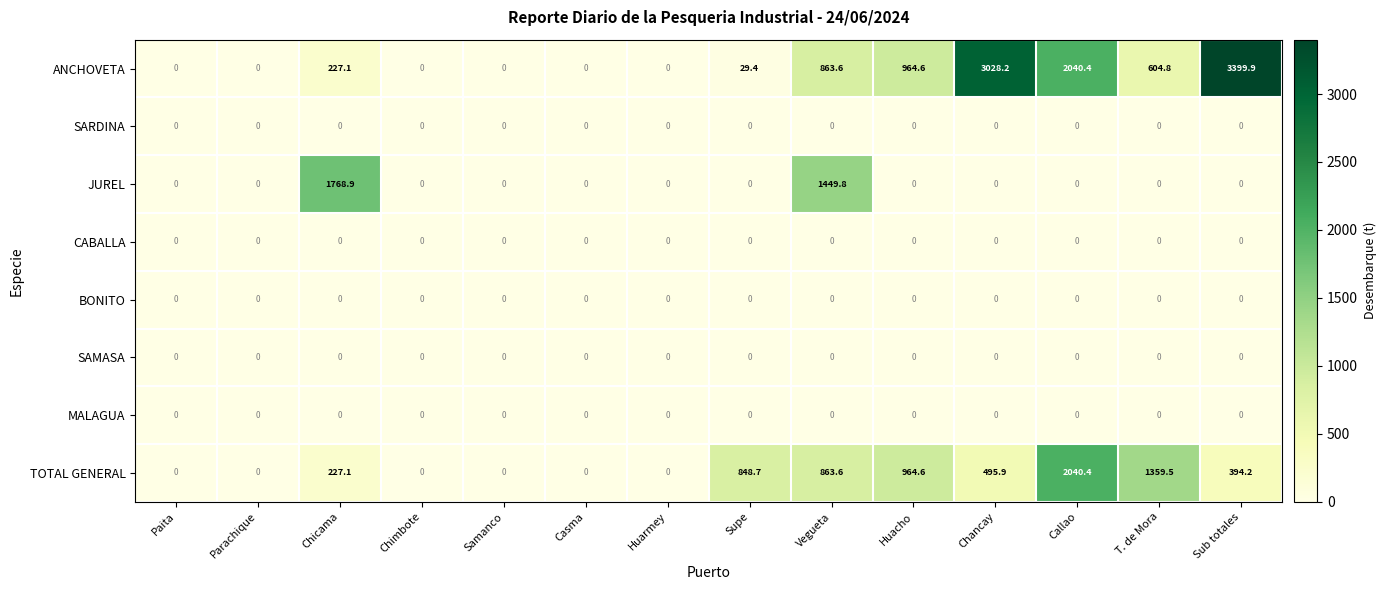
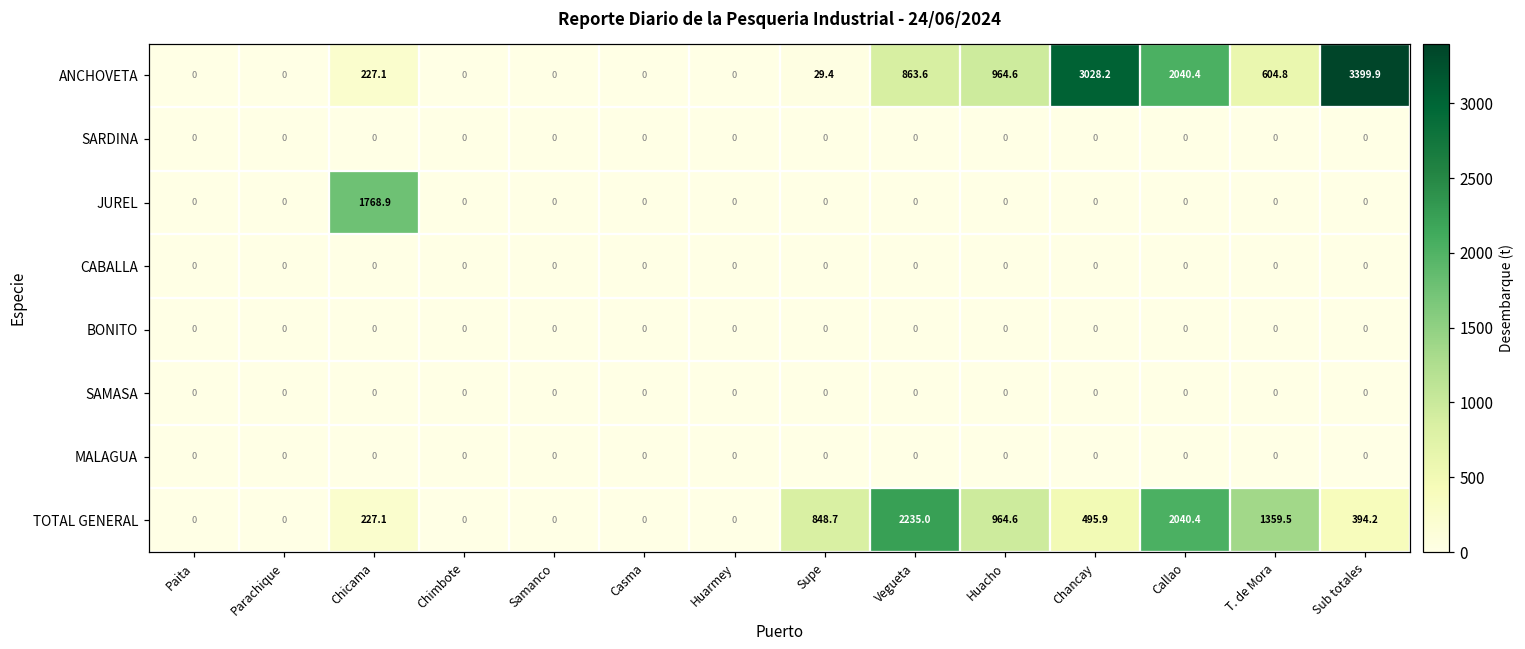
  {
    "ANCHOVETA": {
      "Paita": 0,
      "Parachique": 0,
      "Chicama": 227.1,
      "Chimbote": 0,
      "Samanco": 0,
      "Casma": 0,
      "Huarmey": 0,
      "Supe": 29.4,
      "Vegueta": 863.6,
      "Huacho": 964.6,
      "Chancay": 3028.2,
      "Callao": 2040.4,
      "T. de Mora": 604.8,
      "Sub totales": 3399.9
    },
    "SARDINA": {
      "Paita": 0,
      "Parachique": 0,
      "Chicama": 0,
      "Chimbote": 0,
      "Samanco": 0,
      "Casma": 0,
      "Huarmey": 0,
      "Supe": 0,
      "Vegueta": 0,
      "Huacho": 0,
      "Chancay": 0,
      "Callao": 0,
      "T. de Mora": 0,
      "Sub totales": 0
    },
    "JUREL": {
      "Paita": 0,
      "Parachique": 0,
      "Chicama": 1768.9,
      "Chimbote": 0,
      "Samanco": 0,
      "Casma": 0,
      "Huarmey": 0,
      "Supe": 0,
-     "Vegueta": 1449.8,
+     "Vegueta": 0,
      "Huacho": 0,
      "Chancay": 0,
      "Callao": 0,
      "T. de Mora": 0,
      "Sub totales": 0
    },
    "CABALLA": {
      "Paita": 0,
      "Parachique": 0,
      "Chicama": 0,
      "Chimbote": 0,
      "Samanco": 0,
      "Casma": 0,
      "Huarmey": 0,
      "Supe": 0,
      "Vegueta": 0,
      "Huacho": 0,
      "Chancay": 0,
      "Callao": 0,
      "T. de Mora": 0,
      "Sub totales": 0
    },
    "BONITO": {
      "Paita": 0,
      "Parachique": 0,
      "Chicama": 0,
      "Chimbote": 0,
      "Samanco": 0,
      "Casma": 0,
      "Huarmey": 0,
      "Supe": 0,
      "Vegueta": 0,
      "Huacho": 0,
      "Chancay": 0,
      "Callao": 0,
      "T. de Mora": 0,
      "Sub totales": 0
    },
    "SAMASA": {
      "Paita": 0,
      "Parachique": 0,
      "Chicama": 0,
      "Chimbote": 0,
      "Samanco": 0,
      "Casma": 0,
      "Huarmey": 0,
      "Supe": 0,
      "Vegueta": 0,
      "Huacho": 0,
      "Chancay": 0,
      "Callao": 0,
      "T. de Mora": 0,
      "Sub totales": 0
    },
    "MALAGUA": {
      "Paita": 0,
      "Parachique": 0,
      "Chicama": 0,
      "Chimbote": 0,
      "Samanco": 0,
      "Casma": 0,
      "Huarmey": 0,
      "Supe": 0,
      "Vegueta": 0,
      "Huacho": 0,
      "Chancay": 0,
      "Callao": 0,
      "T. de Mora": 0,
      "Sub totales": 0
    },
    "TOTAL GENERAL": {
      "Paita": 0,
      "Parachique": 0,
      "Chicama": 227.1,
      "Chimbote": 0,
      "Samanco": 0,
      "Casma": 0,
      "Huarmey": 0,
      "Supe": 848.7,
-     "Vegueta": 863.6,
+     "Vegueta": 2235.0,
      "Huacho": 964.6,
      "Chancay": 495.9,
      "Callao": 2040.4,
      "T. de Mora": 1359.5,
      "Sub totales": 394.2
    }
  }
